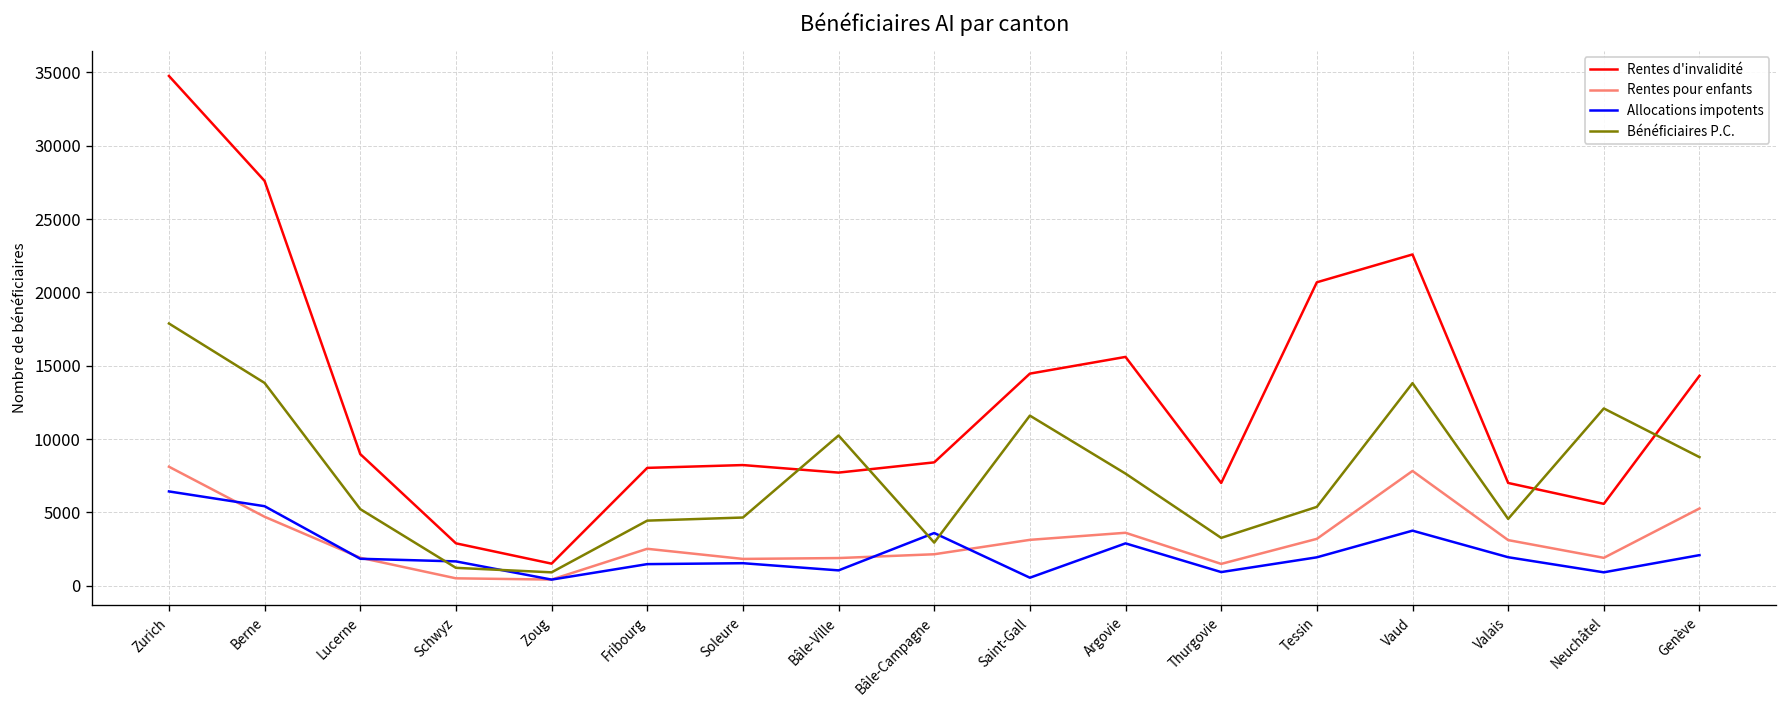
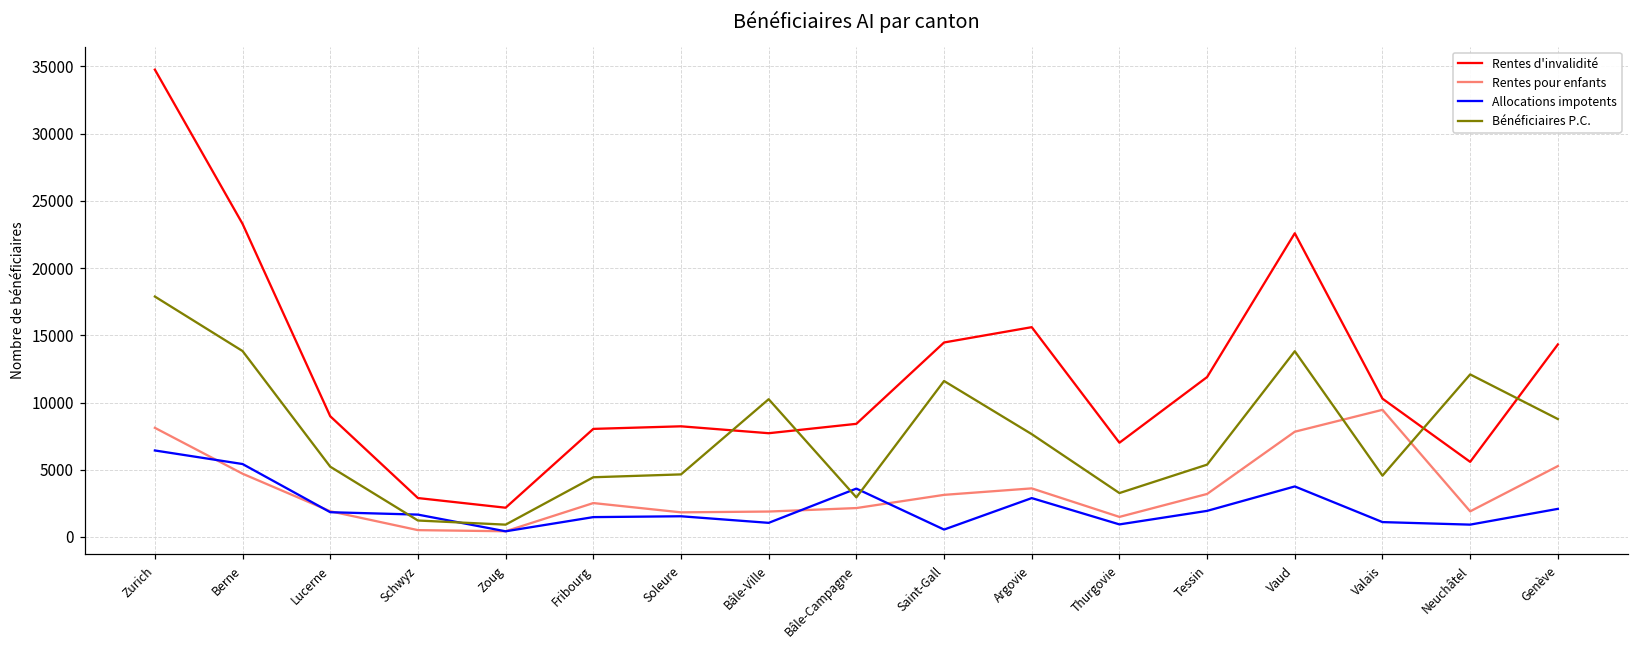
  {
    "Rentes d'invalidité": {
      "Zurich": 34800,
-     "Berne": 27600,
+     "Berne": 23300,
      "Lucerne": 9000,
      "Schwyz": 2900,
-     "Zoug": 1500,
+     "Zoug": 2200,
      "Fribourg": 8000,
      "Soleure": 8200,
      "Bâle-Ville": 7700,
      "Bâle-Campagne": 8400,
      "Saint-Gall": 14500,
      "Argovie": 15600,
      "Thurgovie": 7000,
-     "Tessin": 20700,
+     "Tessin": 11900,
      "Vaud": 22600,
-     "Valais": 7000,
+     "Valais": 10300,
      "Neuchâtel": 5600,
      "Genève": 14300
    },
    "Rentes pour enfants": {
      "Zurich": 8100,
      "Berne": 4700,
      "Schwyz": 500,
      "Fribourg": 2500,
      "Soleure": 1800,
      "Bâle-Ville": 1900,
      "Bâle-Campagne": 2200,
      "Saint-Gall": 3100,
      "Argovie": 3600,
      "Thurgovie": 1500,
      "Tessin": 3200,
      "Vaud": 7800,
-     "Valais": 3100,
+     "Valais": 9500,
      "Neuchâtel": 1900,
      "Genève": 5300
    },
    "Allocations impotents": {
      "Zurich": 6400,
      "Berne": 5400,
      "Schwyz": 1700,
      "Fribourg": 1500,
      "Soleure": 1500,
      "Bâle-Ville": 1100,
      "Bâle-Campagne": 3600,
      "Saint-Gall": 600,
      "Argovie": 2900,
      "Thurgovie": 900,
      "Tessin": 1900,
      "Vaud": 3800,
-     "Valais": 1900,
+     "Valais": 1100,
      "Neuchâtel": 900,
      "Genève": 2100
    },
    "Bénéficiaires P.C.": {
      "Zurich": 17900,
      "Berne": 13800,
      "Lucerne": 5200,
      "Schwyz": 1200,
      "Zoug": 900,
      "Fribourg": 4400,
      "Soleure": 4700,
      "Bâle-Ville": 10200,
      "Bâle-Campagne": 2900,
      "Saint-Gall": 11600,
      "Argovie": 7600,
      "Thurgovie": 3300,
      "Tessin": 5400,
      "Vaud": 13800,
      "Valais": 4600,
      "Neuchâtel": 12100,
      "Genève": 8800
    }
  }
